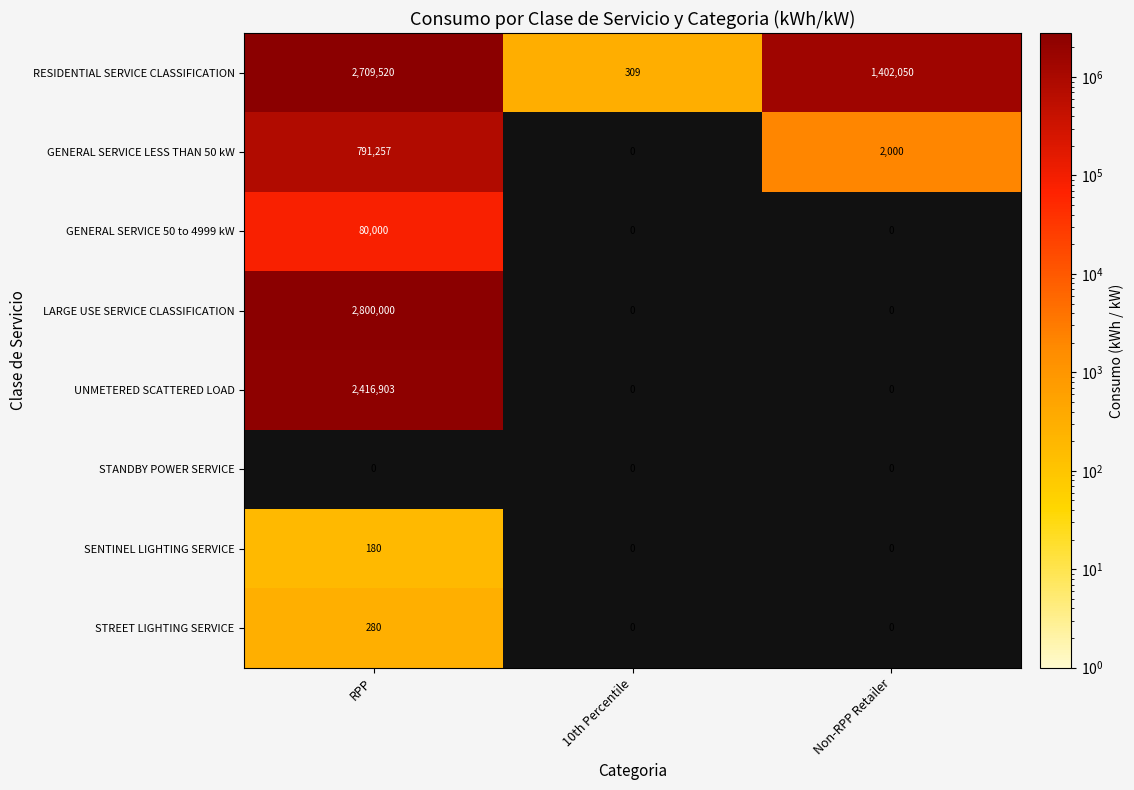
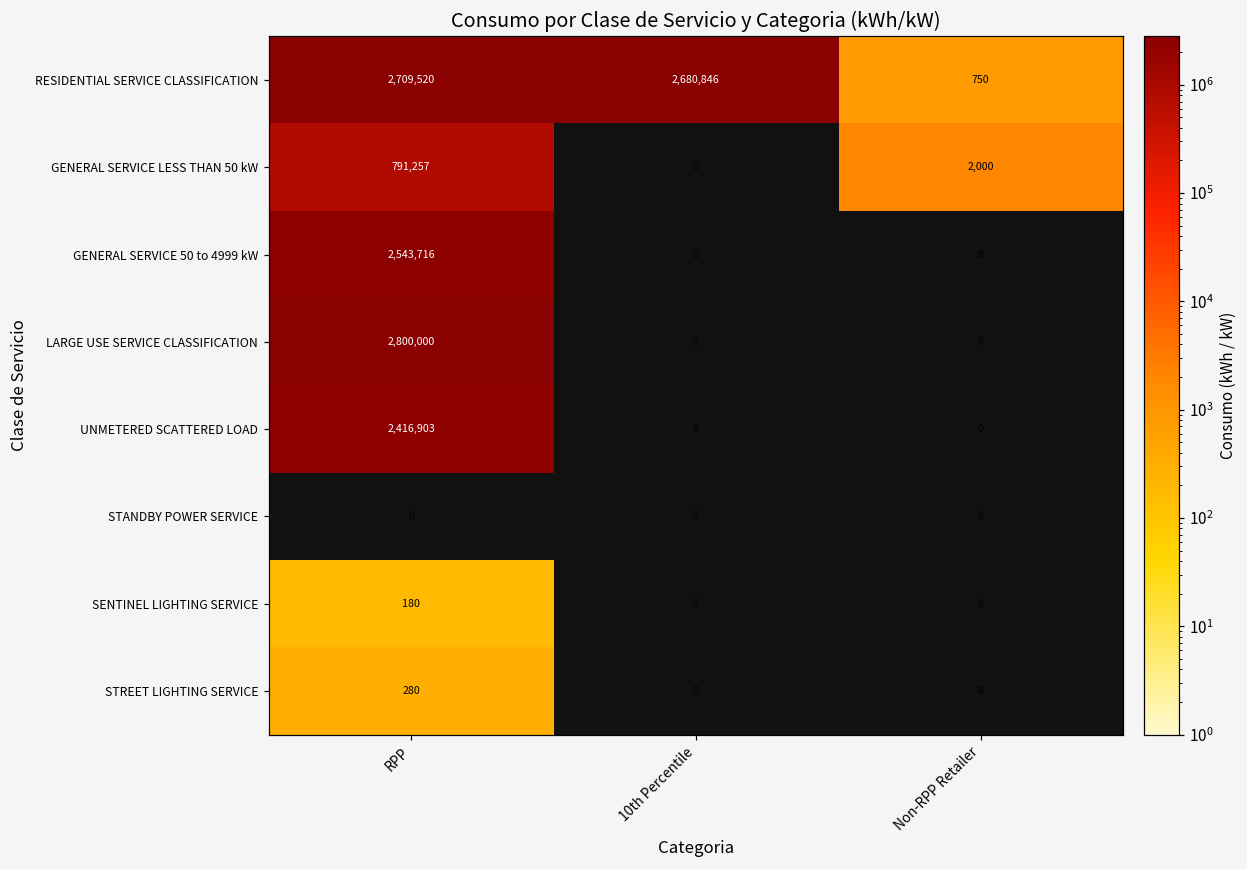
  {
    "RESIDENTIAL SERVICE CLASSIFICATION": {
      "RPP": "2,709,520",
-     "10th Percentile": "309",
-     "Non-RPP Retailer": "1,402,050"
+     "10th Percentile": "2,680,846",
+     "Non-RPP Retailer": "750"
    },
    "GENERAL SERVICE LESS THAN 50 kW": {
      "RPP": "791,257",
      "Non-RPP Retailer": "2,000"
    },
    "GENERAL SERVICE 50 to 4999 kW": {
-     "RPP": "80,000"
+     "RPP": "2,543,716"
    },
    "LARGE USE SERVICE CLASSIFICATION": {
      "RPP": "2,800,000"
    },
    "UNMETERED SCATTERED LOAD": {
      "RPP": "2,416,903"
    },
    "SENTINEL LIGHTING SERVICE": {
      "RPP": "180"
    },
    "STREET LIGHTING SERVICE": {
      "RPP": "280"
    }
  }
